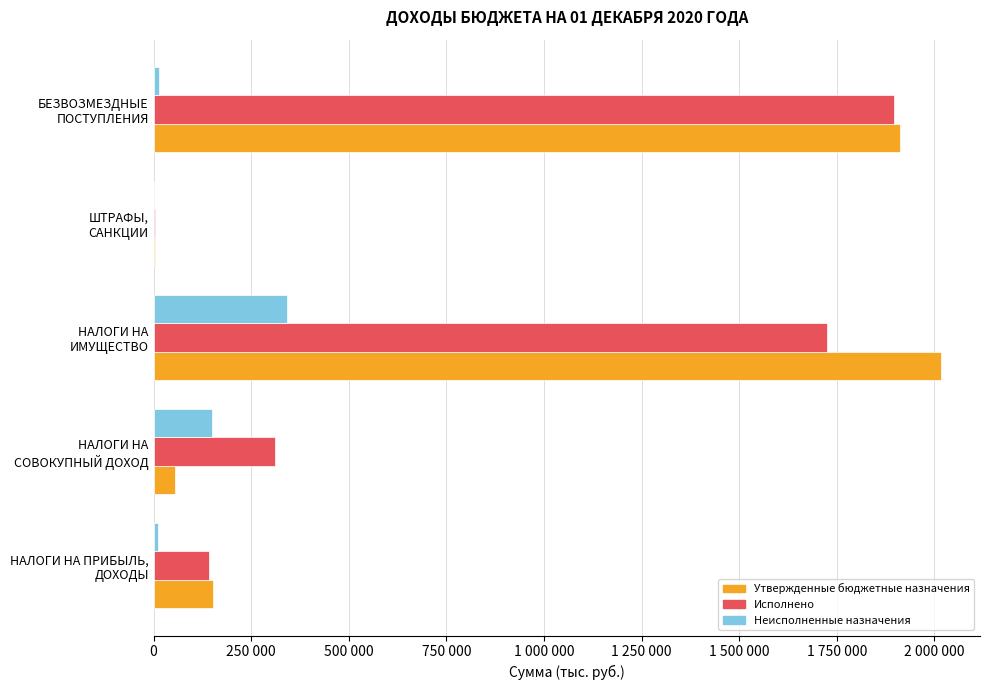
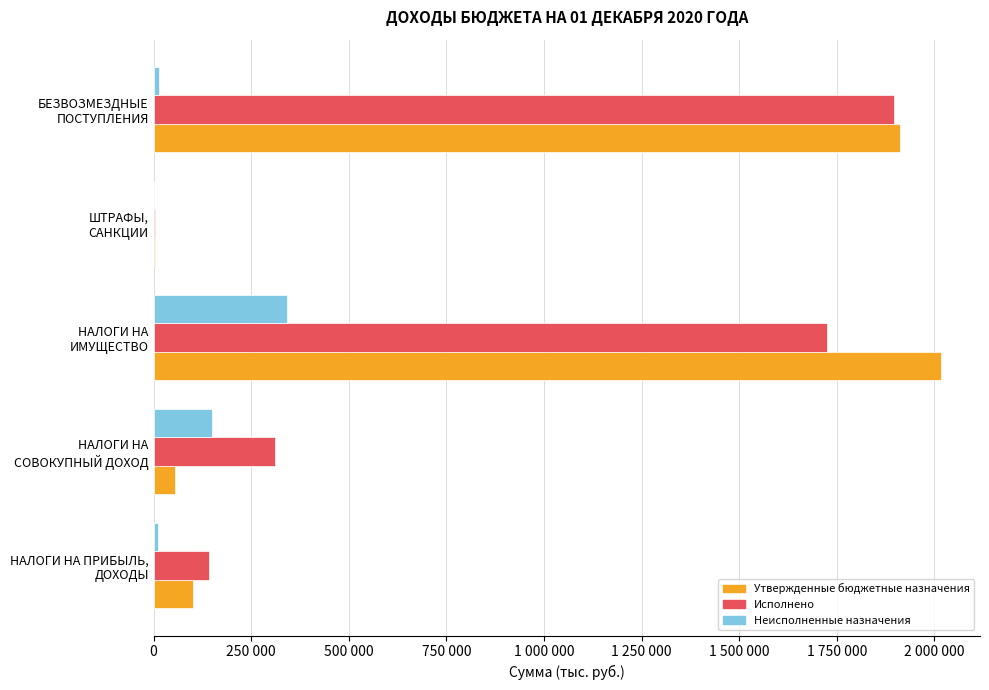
  {
    "Утвержденные бюджетные назначения": {
      "БЕЗВОЗМЕЗДНЫЕ ПОСТУПЛЕНИЯ": 1910000,
      "НАЛОГИ НА ИМУЩЕСТВО": 2020000,
      "НАЛОГИ НА СОВОКУПНЫЙ ДОХОД": 50000,
-     "НАЛОГИ НА ПРИБЫЛЬ, ДОХОДЫ": 150000
+     "НАЛОГИ НА ПРИБЫЛЬ, ДОХОДЫ": 100000
    },
    "Исполнено": {
      "БЕЗВОЗМЕЗДНЫЕ ПОСТУПЛЕНИЯ": 1900000,
      "НАЛОГИ НА ИМУЩЕСТВО": 1720000,
      "НАЛОГИ НА СОВОКУПНЫЙ ДОХОД": 310000,
      "НАЛОГИ НА ПРИБЫЛЬ, ДОХОДЫ": 140000
    },
    "Неисполненные назначения": {
      "БЕЗВОЗМЕЗДНЫЕ ПОСТУПЛЕНИЯ": 10000,
      "ШТРАФЫ, САНКЦИИ": 0,
      "НАЛОГИ НА ИМУЩЕСТВО": 340000,
      "НАЛОГИ НА СОВОКУПНЫЙ ДОХОД": 150000,
      "НАЛОГИ НА ПРИБЫЛЬ, ДОХОДЫ": 10000
    }
  }
